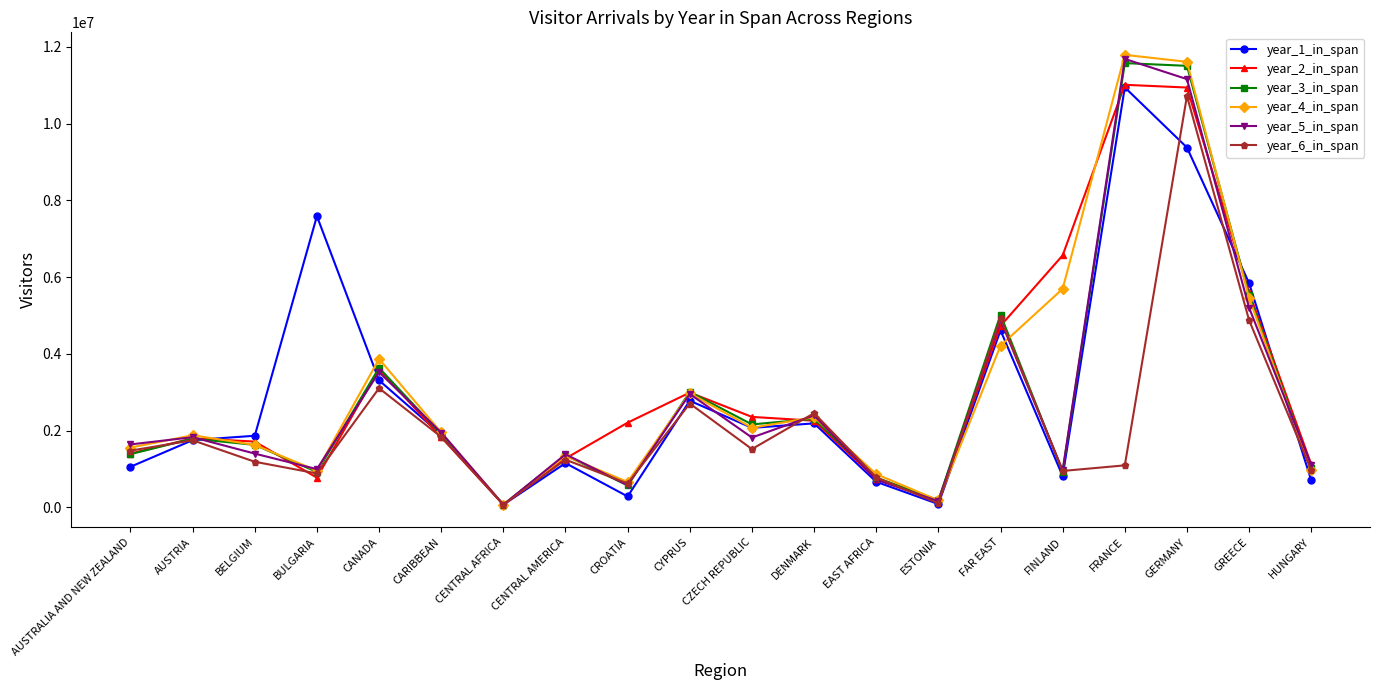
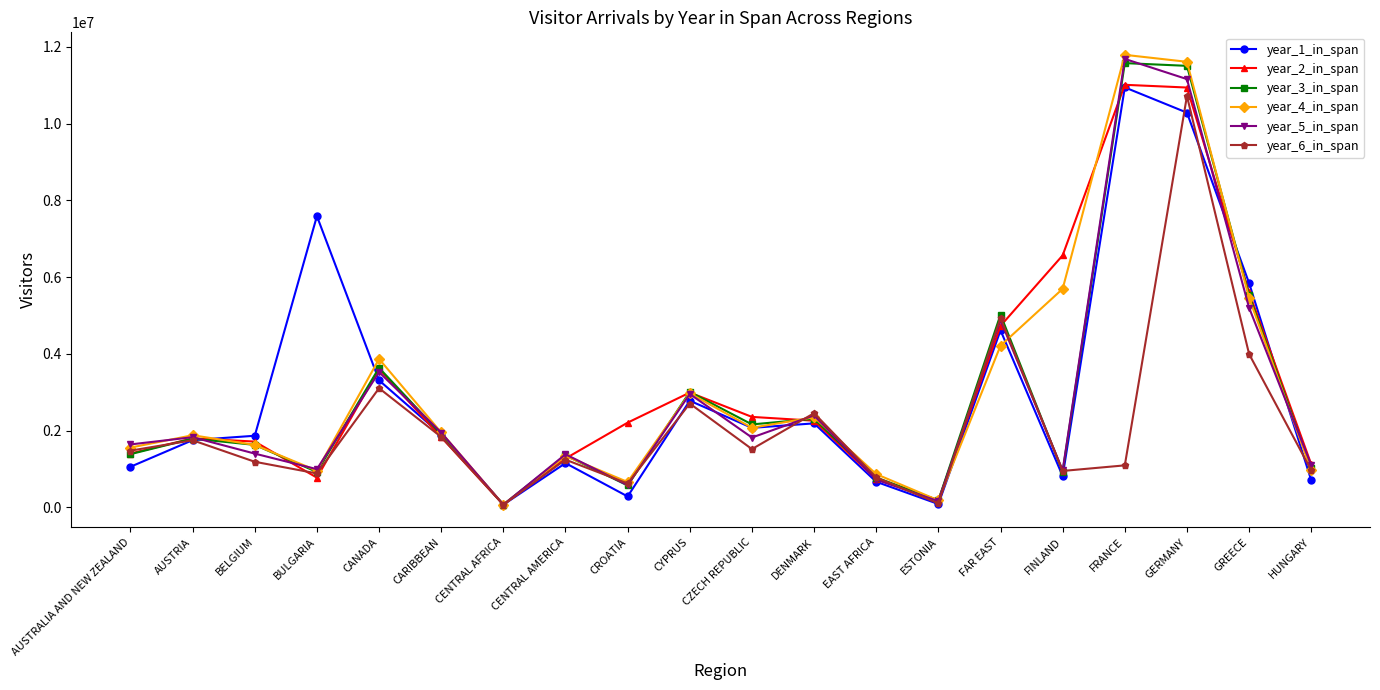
  {
    "year_1_in_span": {
      "AUSTRALIA AND NEW ZEALAND": 1100000,
      "BELGIUM": 1900000,
      "BULGARIA": 7600000,
      "CANADA": 3300000,
      "CENTRAL AMERICA": 1200000,
      "CROATIA": 300000,
      "CYPRUS": 2800000,
      "DENMARK": 2200000,
      "FAR EAST": 4600000,
      "FINLAND": 800000,
      "FRANCE": 10900000,
-     "GERMANY": 9400000,
+     "GERMANY": 10300000,
      "GREECE": 5800000,
      "HUNGARY": 700000
    },
    "year_2_in_span": {
      "BELGIUM": 1700000,
      "BULGARIA": 800000,
      "CROATIA": 2200000,
      "CZECH REPUBLIC": 2400000,
      "FAR EAST": 4700000,
      "FINLAND": 6600000,
      "FRANCE": 11000000,
      "GERMANY": 10900000,
      "GREECE": 5600000
    },
    "year_3_in_span": {
      "CZECH REPUBLIC": 2200000,
      "FAR EAST": 5000000,
      "FRANCE": 11600000,
      "GERMANY": 11500000
    },
    "year_4_in_span": {
      "AUSTRALIA AND NEW ZEALAND": 1600000,
      "CANADA": 3900000,
      "EAST AFRICA": 900000,
      "FAR EAST": 4200000,
      "FINLAND": 5700000,
      "FRANCE": 11800000,
      "GERMANY": 11600000
    },
    "year_5_in_span": {
      "AUSTRALIA AND NEW ZEALAND": 1600000,
      "BELGIUM": 1400000,
      "CANADA": 3500000,
      "CZECH REPUBLIC": 1800000,
      "FRANCE": 11700000,
      "GERMANY": 11200000,
      "GREECE": 5200000
    },
    "year_6_in_span": {
      "AUSTRALIA AND NEW ZEALAND": 1500000,
      "BELGIUM": 1200000,
      "CANADA": 3100000,
      "CYPRUS": 2700000,
      "CZECH REPUBLIC": 1500000,
      "FRANCE": 1100000,
      "GERMANY": 10700000,
-     "GREECE": 4900000
+     "GREECE": 4000000
    }
  }
